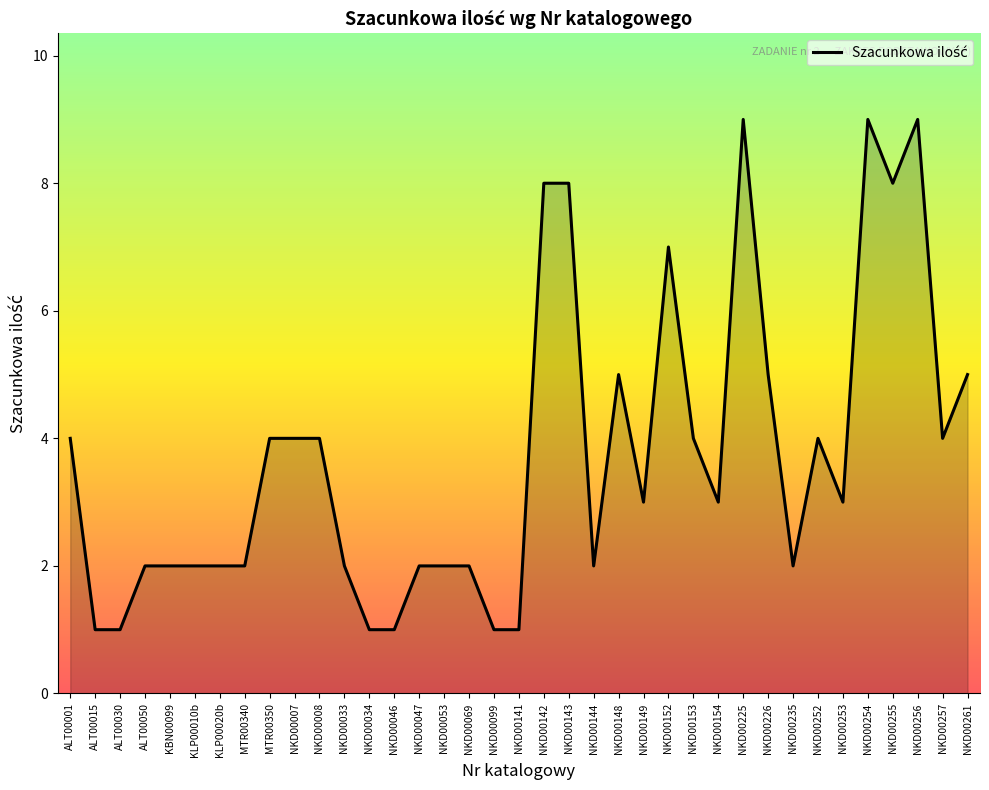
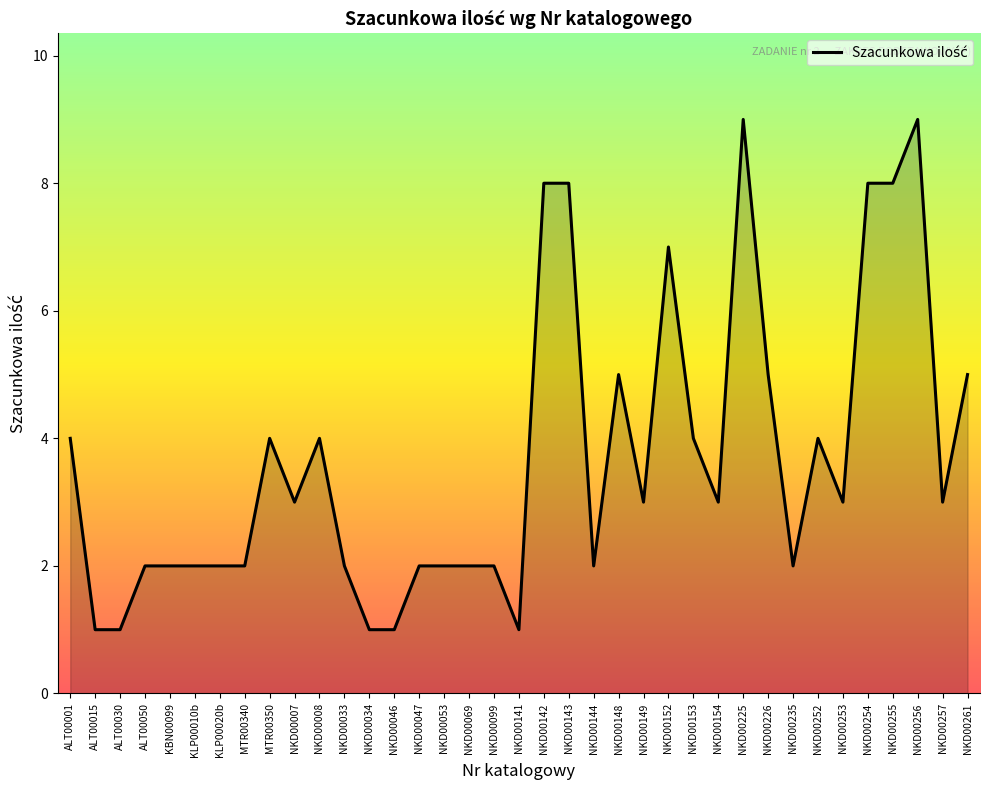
  {
    "ALT00001": 4,
    "ALT00015": 1,
    "ALT00030": 1,
    "ALT00050": 2,
    "KBN00099": 2,
    "KLP00010b": 2,
    "KLP00020b": 2,
    "MTR00340": 2,
    "MTR00350": 4,
-   "NKD00007": 4,
+   "NKD00007": 3,
    "NKD00008": 4,
    "NKD00033": 2,
    "NKD00034": 1,
    "NKD00046": 1,
    "NKD00047": 2,
    "NKD00053": 2,
    "NKD00069": 2,
-   "NKD00099": 1,
+   "NKD00099": 2,
    "NKD00141": 1,
    "NKD00142": 8,
    "NKD00143": 8,
    "NKD00144": 2,
    "NKD00148": 5,
    "NKD00149": 3,
    "NKD00152": 7,
    "NKD00153": 4,
    "NKD00154": 3,
    "NKD00225": 9,
    "NKD00226": 5,
    "NKD00235": 2,
    "NKD00252": 4,
    "NKD00253": 3,
-   "NKD00254": 9,
+   "NKD00254": 8,
    "NKD00255": 8,
    "NKD00256": 9,
-   "NKD00257": 4,
+   "NKD00257": 3,
    "NKD00261": 5
  }
